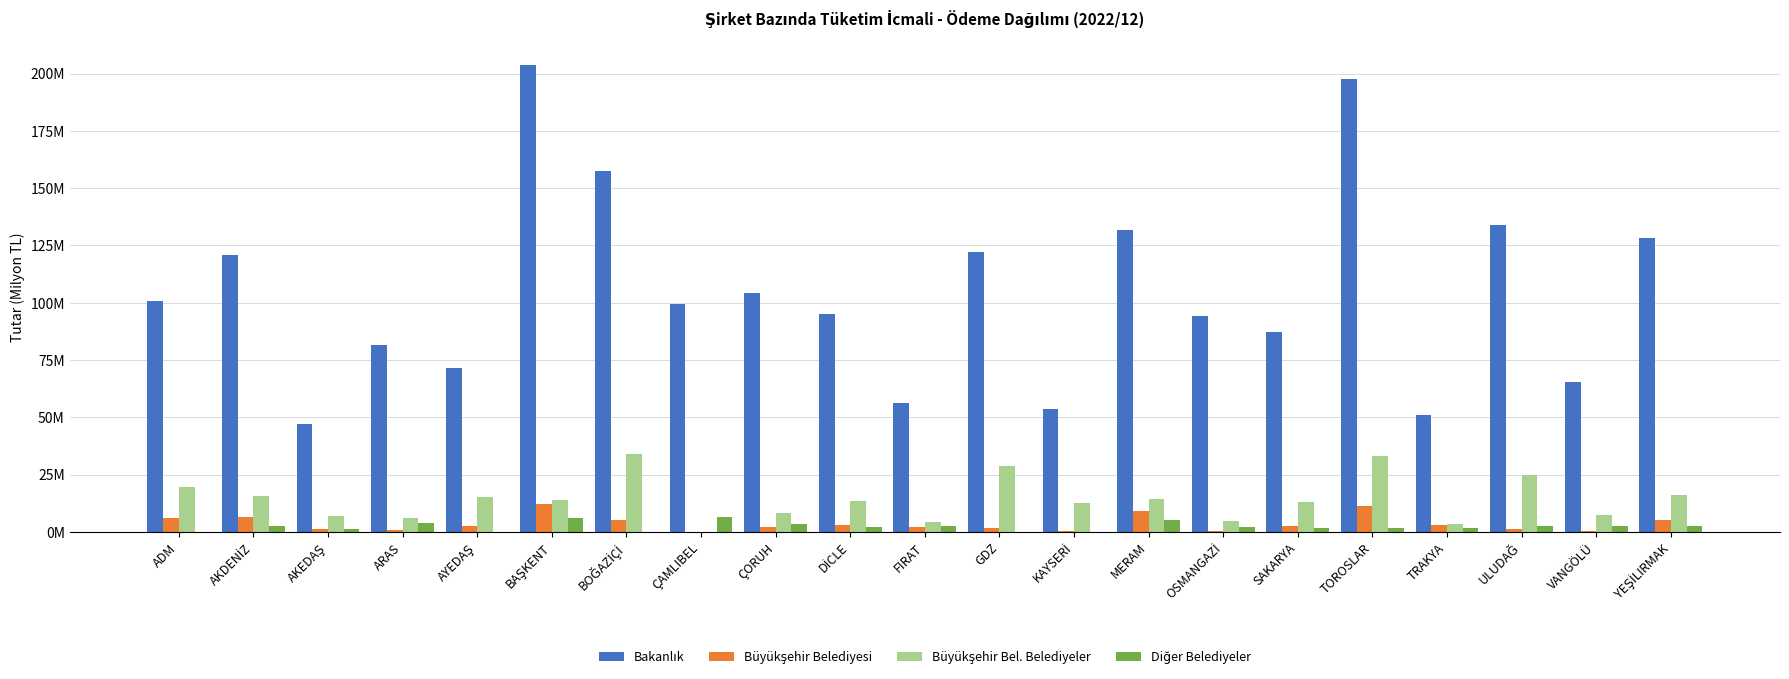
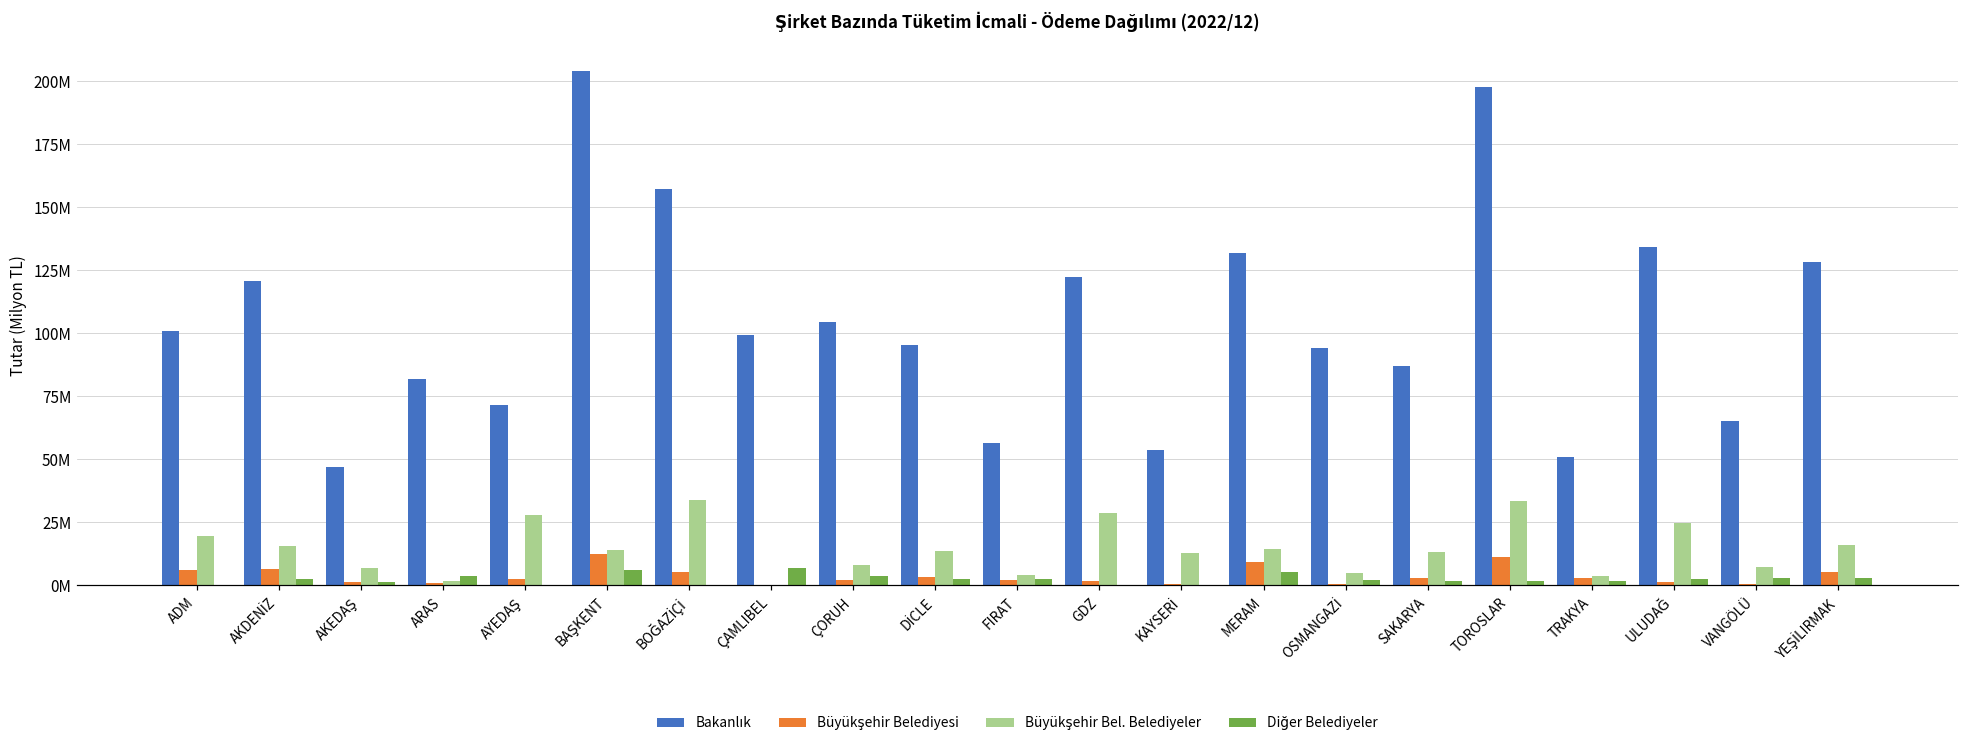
  {
    "Bakanlık": {
      "ADM": 101000000,
      "AKDENİZ": 121000000,
      "AKEDAŞ": 47000000,
      "ARAS": 82000000,
      "AYEDAŞ": 71000000,
      "BAŞKENT": 204000000,
      "BOĞAZİÇİ": 157000000,
      "ÇAMLIBEL": 99000000,
      "ÇORUH": 104000000,
      "DİCLE": 95000000,
      "FIRAT": 56000000,
      "GDZ": 122000000,
      "KAYSERİ": 54000000,
      "MERAM": 132000000,
      "OSMANGAZİ": 94000000,
      "SAKARYA": 87000000,
      "TOROSLAR": 198000000,
      "TRAKYA": 51000000,
      "ULUDAĞ": 134000000,
      "VANGÖLÜ": 65000000,
      "YEŞİLIRMAK": 128000000
    },
    "Büyükşehir Belediyesi": {
      "ADM": 6000000,
      "AKDENİZ": 6000000,
      "AKEDAŞ": 1000000,
      "AYEDAŞ": 3000000,
      "BAŞKENT": 12000000,
      "BOĞAZİÇİ": 5000000,
      "ÇAMLIBEL": 0,
      "ÇORUH": 2000000,
      "DİCLE": 3000000,
      "FIRAT": 2000000,
      "GDZ": 2000000,
      "MERAM": 9000000,
      "SAKARYA": 3000000,
      "TOROSLAR": 11000000,
      "TRAKYA": 3000000,
      "ULUDAĞ": 1000000,
      "YEŞİLIRMAK": 5000000
    },
    "Büyükşehir Bel. Belediyeler": {
      "ADM": 19000000,
      "AKDENİZ": 16000000,
      "AKEDAŞ": 7000000,
-     "ARAS": 6000000,
-     "AYEDAŞ": 15000000,
+     "ARAS": 2000000,
+     "AYEDAŞ": 28000000,
      "BAŞKENT": 14000000,
      "BOĞAZİÇİ": 34000000,
      "ÇAMLIBEL": 0,
      "ÇORUH": 8000000,
      "DİCLE": 14000000,
      "FIRAT": 4000000,
      "GDZ": 29000000,
      "KAYSERİ": 13000000,
      "MERAM": 14000000,
      "OSMANGAZİ": 5000000,
      "SAKARYA": 13000000,
      "TOROSLAR": 33000000,
      "TRAKYA": 4000000,
      "ULUDAĞ": 25000000,
      "VANGÖLÜ": 7000000,
      "YEŞİLIRMAK": 16000000
    },
    "Diğer Belediyeler": {
      "ADM": 0,
      "AKDENİZ": 3000000,
      "AKEDAŞ": 1000000,
      "ARAS": 4000000,
      "AYEDAŞ": 0,
      "BAŞKENT": 6000000,
      "BOĞAZİÇİ": 0,
      "ÇAMLIBEL": 7000000,
      "ÇORUH": 3000000,
      "DİCLE": 2000000,
      "FIRAT": 2000000,
      "GDZ": 0,
      "MERAM": 5000000,
      "OSMANGAZİ": 2000000,
      "SAKARYA": 2000000,
      "TOROSLAR": 2000000,
      "TRAKYA": 2000000,
      "ULUDAĞ": 2000000,
      "VANGÖLÜ": 3000000,
      "YEŞİLIRMAK": 3000000
    }
  }
